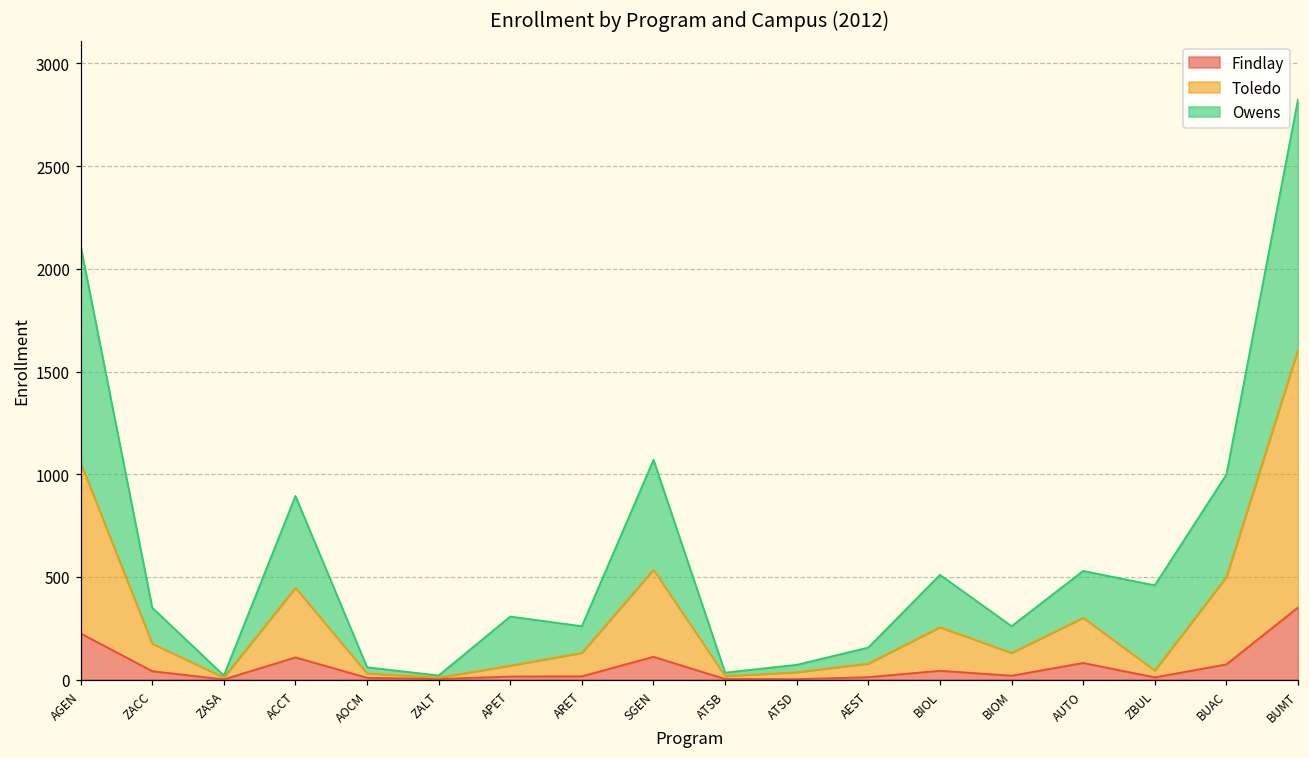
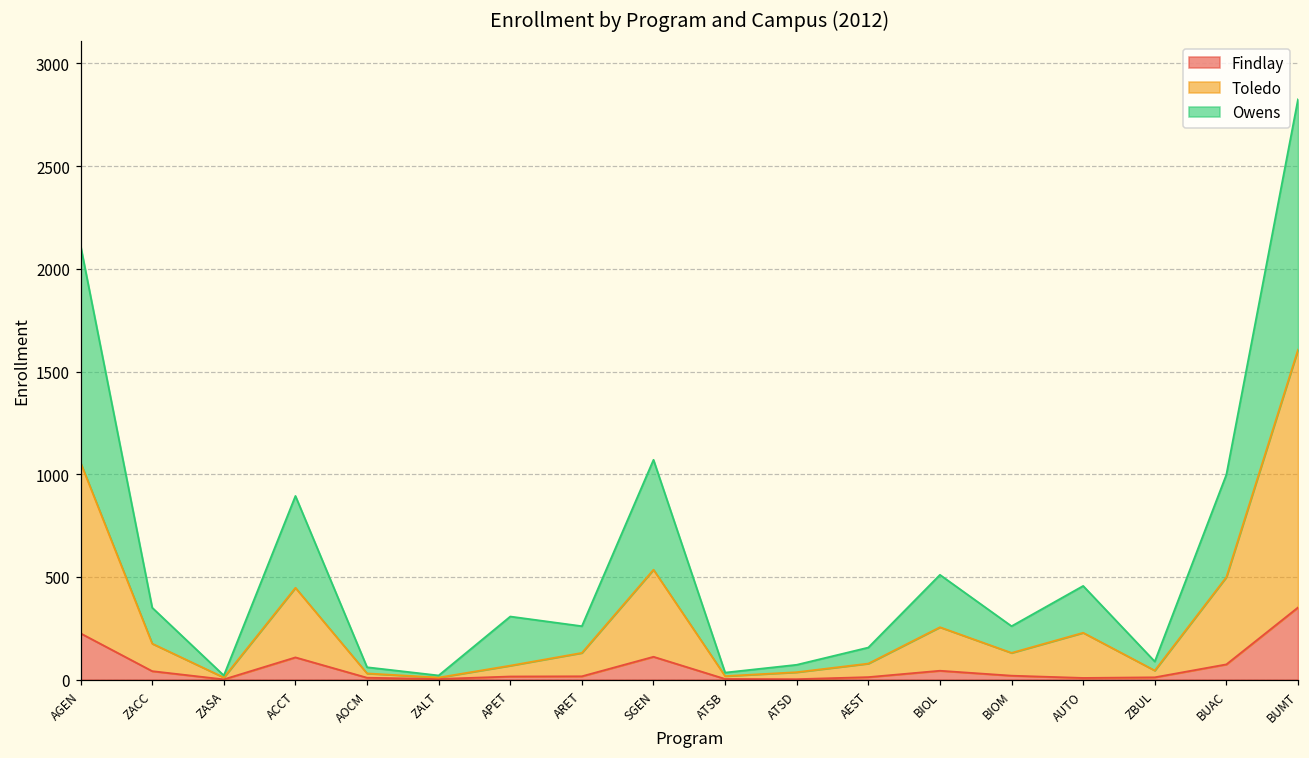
  {
    "Findlay": {
      "AGEN": 230,
      "ZACC": 40,
      "ACCT": 110,
      "AOCM": 10,
      "APET": 20,
      "ARET": 20,
      "SGEN": 110,
      "ATSB": 0,
      "ATSD": 0,
      "AEST": 10,
      "BIOL": 40,
      "BIOM": 20,
-     "AUTO": 80,
+     "AUTO": 10,
      "ZBUL": 10,
      "BUAC": 70,
      "BUMT": 350
    },
    "Toledo": {
      "AGEN": 830,
      "ZACC": 130,
      "ACCT": 340,
      "AOCM": 20,
      "APET": 50,
      "ARET": 110,
      "SGEN": 420,
      "ATSB": 10,
      "ATSD": 30,
      "AEST": 70,
      "BIOL": 210,
      "BIOM": 110,
      "AUTO": 220,
      "ZBUL": 30,
      "BUAC": 430,
      "BUMT": 1260
    },
    "Owens": {
      "AGEN": 1060,
      "ZACC": 180,
      "ACCT": 450,
      "AOCM": 30,
      "APET": 240,
      "ARET": 130,
      "SGEN": 540,
      "ATSB": 20,
      "ATSD": 40,
      "AEST": 80,
      "BIOL": 260,
      "BIOM": 130,
      "AUTO": 230,
-     "ZBUL": 420,
+     "ZBUL": 40,
      "BUAC": 500,
      "BUMT": 1220
    }
  }
